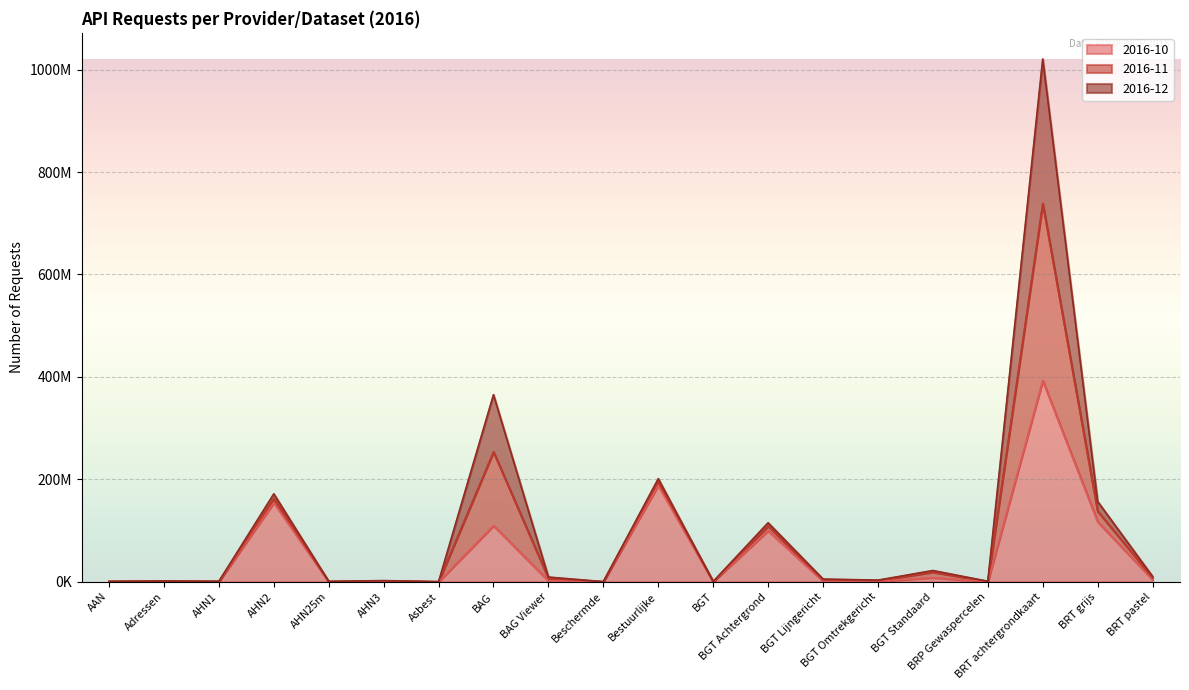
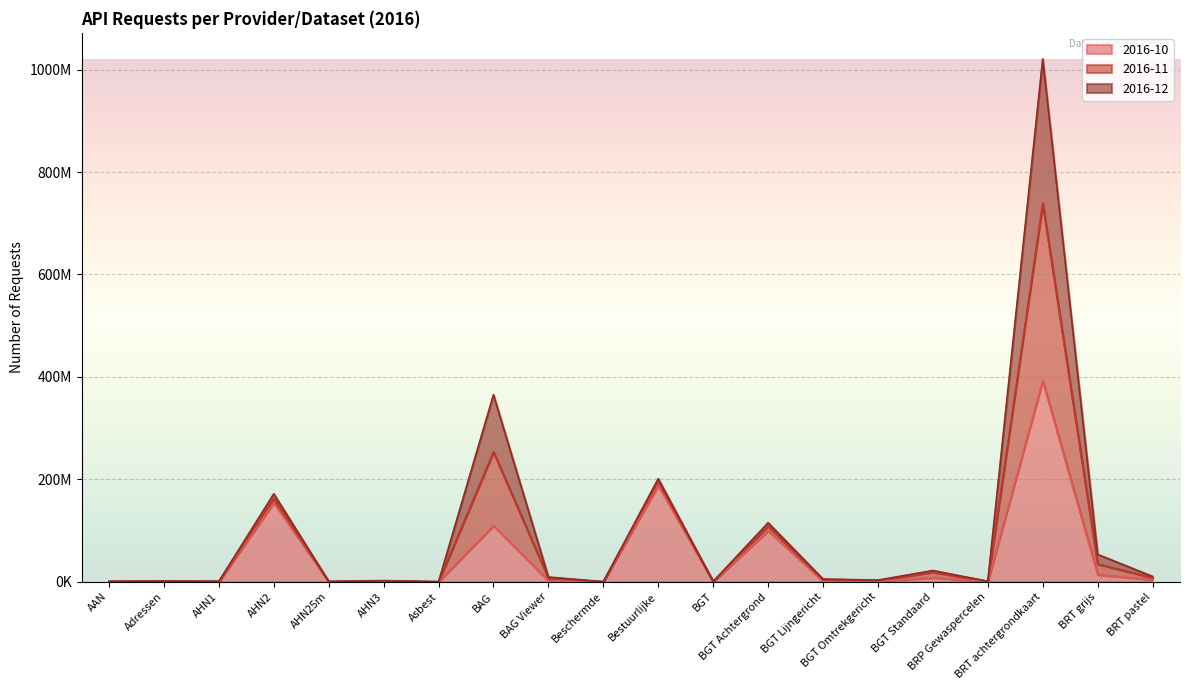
  {
    "2016-10": {
      "AHN2": 150000000,
      "BAG": 110000000,
      "Bestuurlijke": 190000000,
      "BGT Achtergrond": 100000000,
      "BGT Standaard": 10000000,
      "BRT achtergrondkaart": 390000000,
-     "BRT grijs": 120000000
+     "BRT grijs": 10000000
    }
  }
